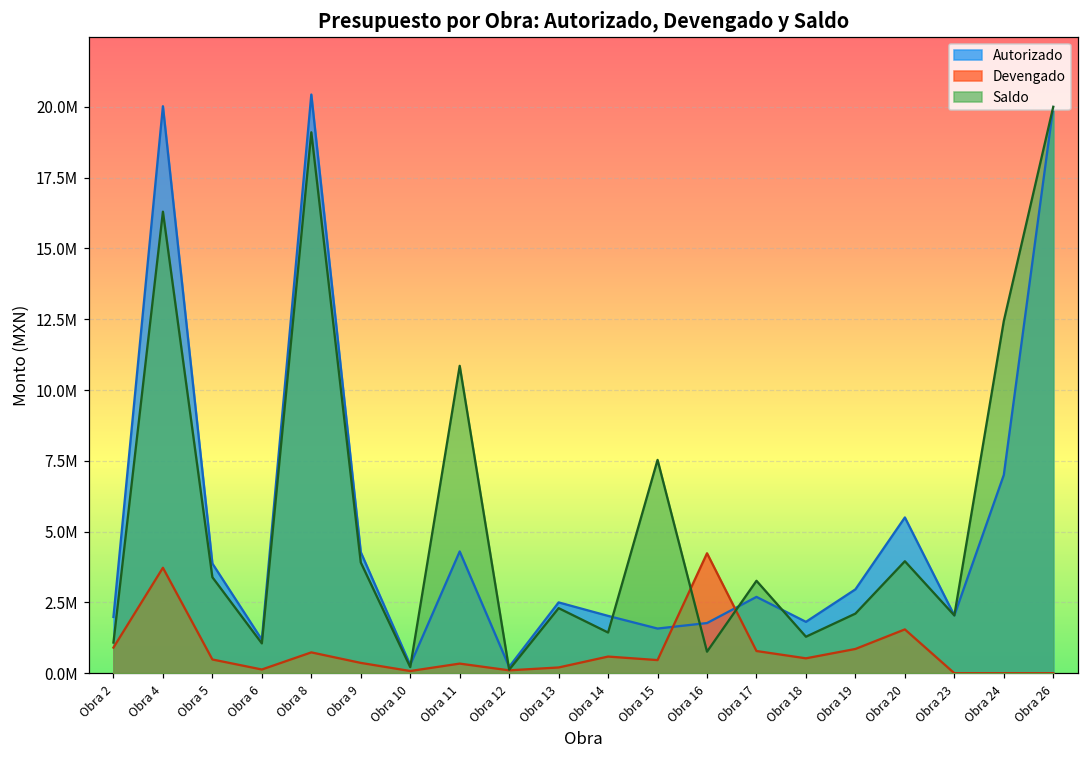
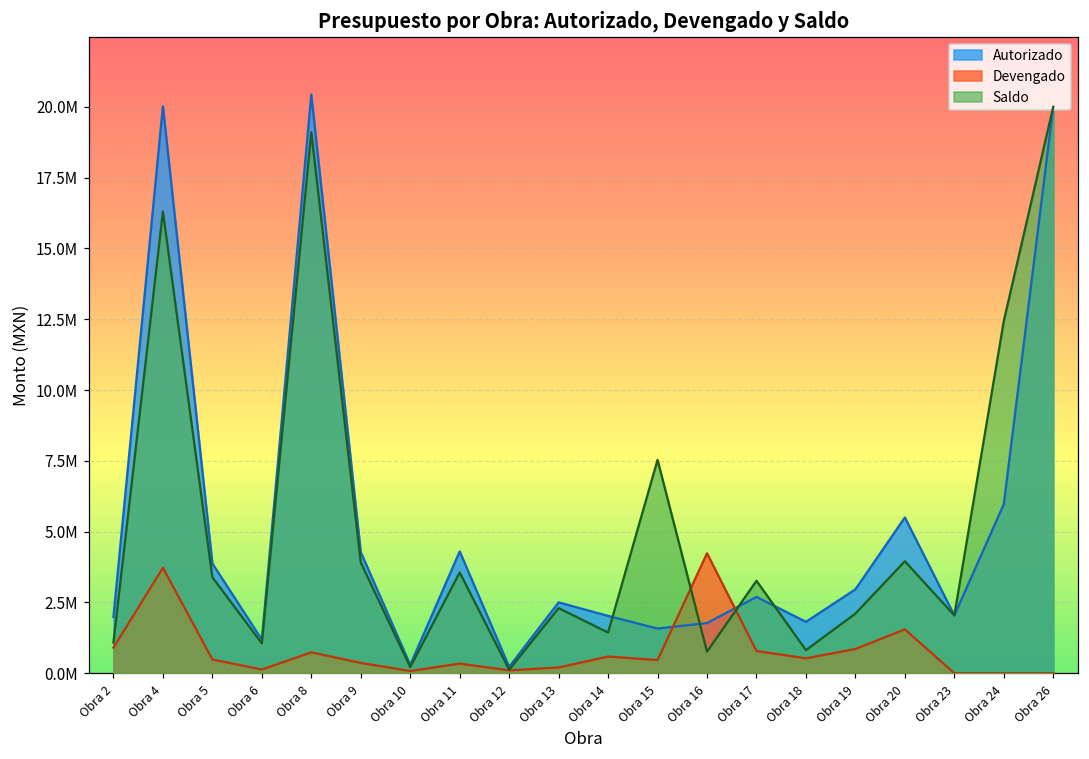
  {
    "Autorizado": {
      "Obra 2": 2000000,
      "Obra 4": 20000000,
      "Obra 5": 3900000,
      "Obra 6": 1200000,
      "Obra 8": 20400000,
      "Obra 9": 4300000,
      "Obra 11": 4300000,
      "Obra 12": 200000,
      "Obra 13": 2500000,
      "Obra 14": 2000000,
      "Obra 15": 1600000,
      "Obra 16": 1800000,
      "Obra 17": 2700000,
      "Obra 18": 1800000,
      "Obra 19": 3000000,
      "Obra 20": 5500000,
-     "Obra 24": 7000000
+     "Obra 24": 6000000
    },
    "Devengado": {
      "Obra 2": 900000,
      "Obra 4": 3700000,
      "Obra 5": 500000,
      "Obra 6": 100000,
      "Obra 8": 700000,
      "Obra 9": 400000,
      "Obra 10": 100000,
      "Obra 11": 300000,
      "Obra 13": 200000,
      "Obra 14": 600000,
      "Obra 15": 500000,
      "Obra 16": 4200000,
      "Obra 17": 800000,
      "Obra 18": 500000,
      "Obra 19": 900000,
      "Obra 20": 1500000,
      "Obra 23": 0,
      "Obra 24": 0,
      "Obra 26": 0
    },
    "Saldo": {
      "Obra 2": 1100000,
      "Obra 4": 16300000,
      "Obra 5": 3400000,
      "Obra 6": 1100000,
      "Obra 8": 19100000,
      "Obra 9": 3900000,
-     "Obra 11": 10900000,
+     "Obra 11": 3600000,
      "Obra 13": 2300000,
      "Obra 14": 1400000,
      "Obra 15": 7500000,
      "Obra 16": 800000,
      "Obra 17": 3300000,
-     "Obra 18": 1300000,
+     "Obra 18": 800000,
      "Obra 19": 2100000,
      "Obra 20": 4000000,
      "Obra 24": 12400000
    }
  }
